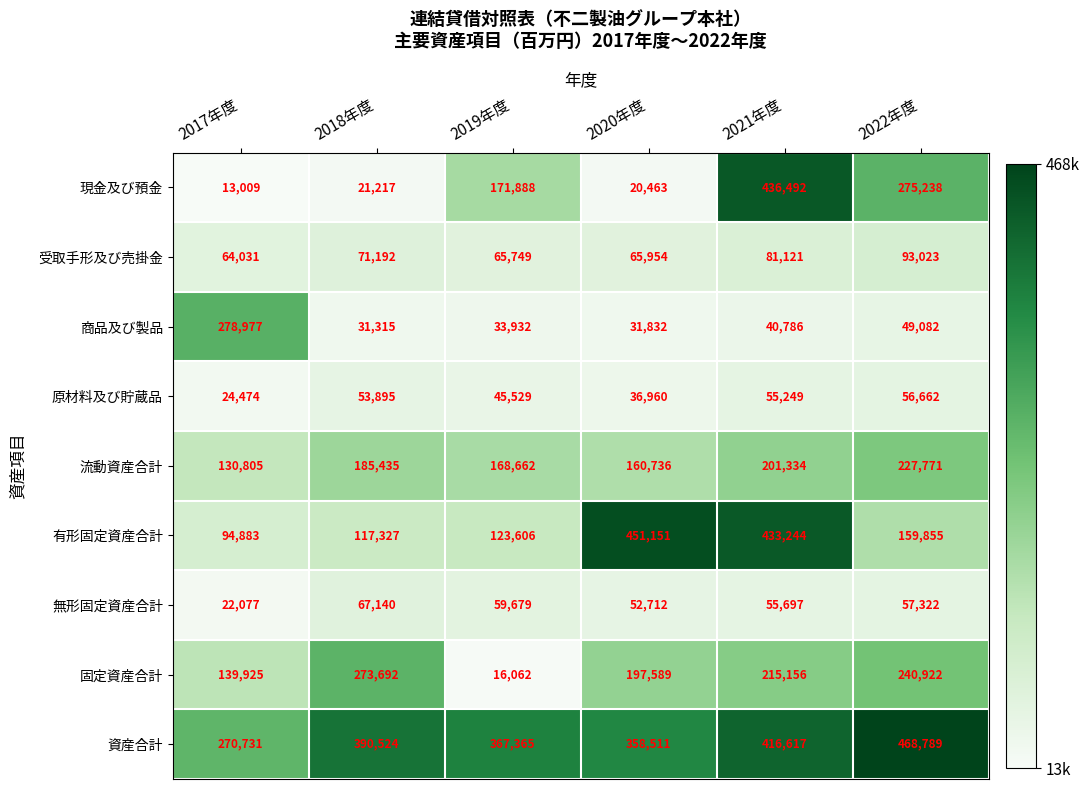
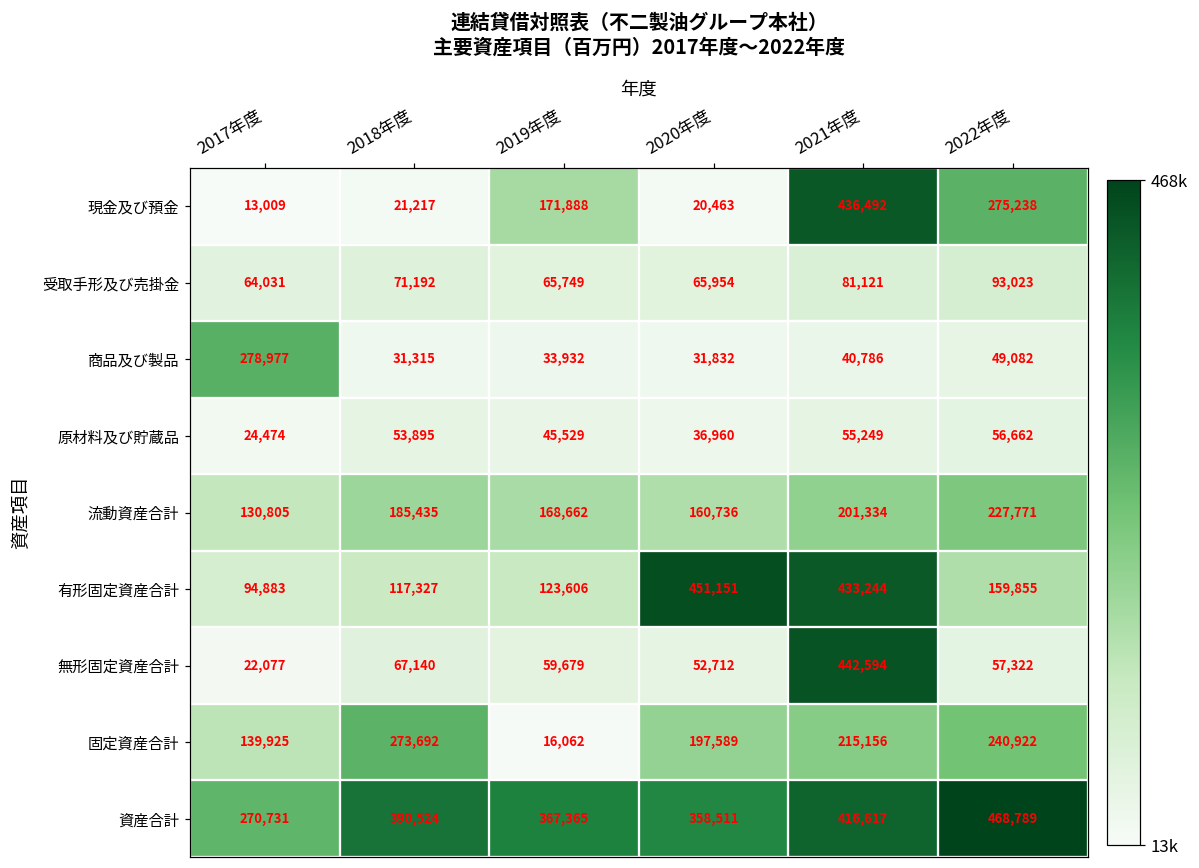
  {
    "現金及び預金": {
      "2017年度": "13,009",
      "2018年度": "21,217",
      "2019年度": "171,888",
      "2020年度": "20,463",
      "2021年度": "436,492",
      "2022年度": "275,238"
    },
    "受取手形及び売掛金": {
      "2017年度": "64,031",
      "2018年度": "71,192",
      "2019年度": "65,749",
      "2020年度": "65,954",
      "2021年度": "81,121",
      "2022年度": "93,023"
    },
    "商品及び製品": {
      "2017年度": "278,977",
      "2018年度": "31,315",
      "2019年度": "33,932",
      "2020年度": "31,832",
      "2021年度": "40,786",
      "2022年度": "49,082"
    },
    "原材料及び貯蔵品": {
      "2017年度": "24,474",
      "2018年度": "53,895",
      "2019年度": "45,529",
      "2020年度": "36,960",
      "2021年度": "55,249",
      "2022年度": "56,662"
    },
    "流動資産合計": {
      "2017年度": "130,805",
      "2018年度": "185,435",
      "2019年度": "168,662",
      "2020年度": "160,736",
      "2021年度": "201,334",
      "2022年度": "227,771"
    },
    "有形固定資産合計": {
      "2017年度": "94,883",
      "2018年度": "117,327",
      "2019年度": "123,606",
      "2020年度": "451,151",
      "2021年度": "433,244",
      "2022年度": "159,855"
    },
    "無形固定資産合計": {
      "2017年度": "22,077",
      "2018年度": "67,140",
      "2019年度": "59,679",
      "2020年度": "52,712",
-     "2021年度": "55,697",
+     "2021年度": "442,594",
      "2022年度": "57,322"
    },
    "固定資産合計": {
      "2017年度": "139,925",
      "2018年度": "273,692",
      "2019年度": "16,062",
      "2020年度": "197,589",
      "2021年度": "215,156",
      "2022年度": "240,922"
    },
    "資産合計": {
      "2017年度": "270,731",
      "2018年度": "390,524",
      "2019年度": "367,365",
      "2020年度": "358,511",
      "2021年度": "416,617",
      "2022年度": "468,789"
    }
  }
